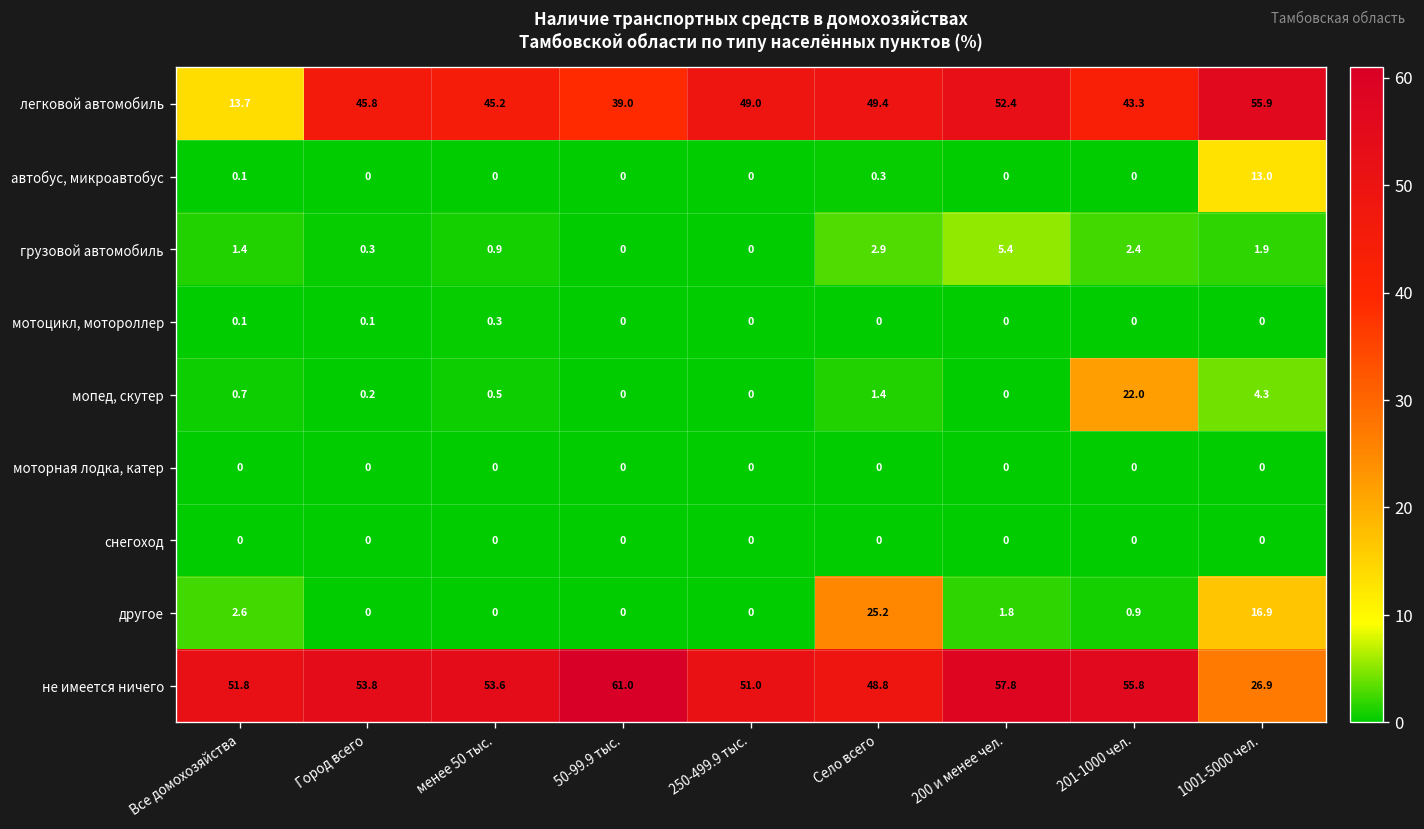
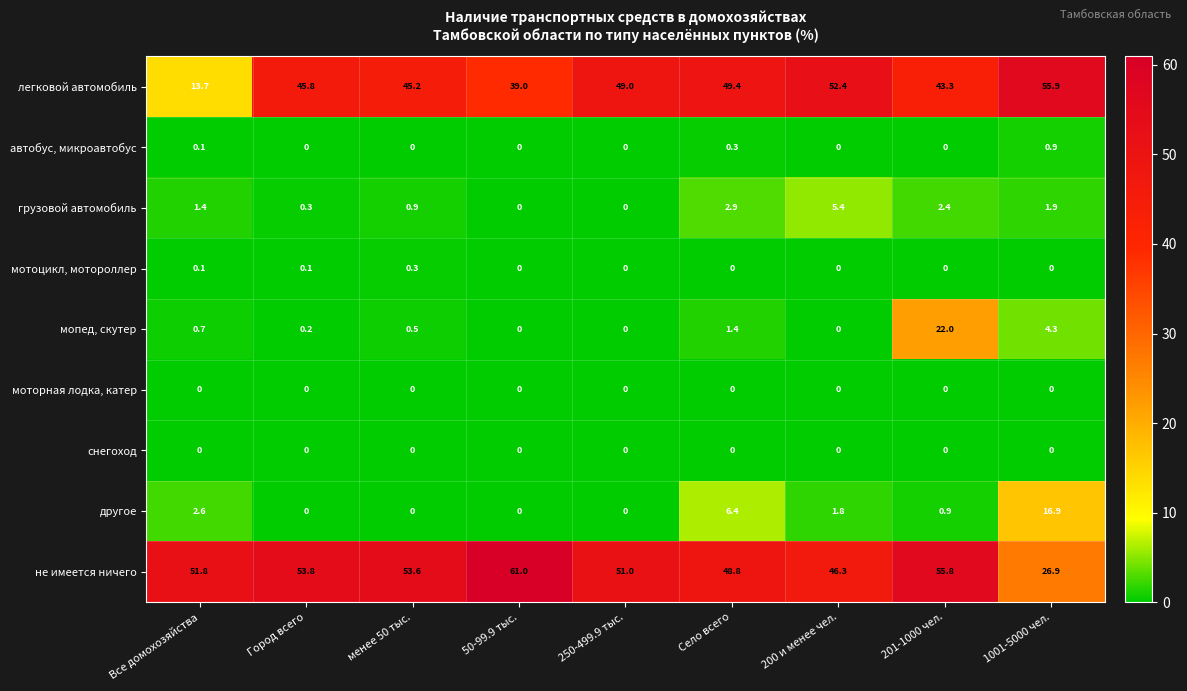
  {
    "легковой автомобиль": {
      "Все домохозяйства": 13.7,
      "Город всего": 45.8,
      "менее 50 тыс.": 45.2,
      "50-99.9 тыс.": 39.0,
      "250-499.9 тыс.": 49.0,
      "Село всего": 49.4,
      "200 и менее чел.": 52.4,
      "201-1000 чел.": 43.3,
      "1001-5000 чел.": 55.9
    },
    "автобус, микроавтобус": {
      "Все домохозяйства": 0.1,
      "Город всего": 0,
      "менее 50 тыс.": 0,
      "50-99.9 тыс.": 0,
      "250-499.9 тыс.": 0,
      "Село всего": 0.3,
      "200 и менее чел.": 0,
      "201-1000 чел.": 0,
-     "1001-5000 чел.": 13.0
+     "1001-5000 чел.": 0.9
    },
    "грузовой автомобиль": {
      "Все домохозяйства": 1.4,
      "Город всего": 0.3,
      "менее 50 тыс.": 0.9,
      "50-99.9 тыс.": 0,
      "250-499.9 тыс.": 0,
      "Село всего": 2.9,
      "200 и менее чел.": 5.4,
      "201-1000 чел.": 2.4,
      "1001-5000 чел.": 1.9
    },
    "мотоцикл, мотороллер": {
      "Все домохозяйства": 0.1,
      "Город всего": 0.1,
      "менее 50 тыс.": 0.3,
      "50-99.9 тыс.": 0,
      "250-499.9 тыс.": 0,
      "Село всего": 0,
      "200 и менее чел.": 0,
      "201-1000 чел.": 0,
      "1001-5000 чел.": 0
    },
    "мопед, скутер": {
      "Все домохозяйства": 0.7,
      "Город всего": 0.2,
      "менее 50 тыс.": 0.5,
      "50-99.9 тыс.": 0,
      "250-499.9 тыс.": 0,
      "Село всего": 1.4,
      "200 и менее чел.": 0,
      "201-1000 чел.": 22.0,
      "1001-5000 чел.": 4.3
    },
    "моторная лодка, катер": {
      "Все домохозяйства": 0,
      "Город всего": 0,
      "менее 50 тыс.": 0,
      "50-99.9 тыс.": 0,
      "250-499.9 тыс.": 0,
      "Село всего": 0,
      "200 и менее чел.": 0,
      "201-1000 чел.": 0,
      "1001-5000 чел.": 0
    },
    "снегоход": {
      "Все домохозяйства": 0,
      "Город всего": 0,
      "менее 50 тыс.": 0,
      "50-99.9 тыс.": 0,
      "250-499.9 тыс.": 0,
      "Село всего": 0,
      "200 и менее чел.": 0,
      "201-1000 чел.": 0,
      "1001-5000 чел.": 0
    },
    "другое": {
      "Все домохозяйства": 2.6,
      "Город всего": 0,
      "менее 50 тыс.": 0,
      "50-99.9 тыс.": 0,
      "250-499.9 тыс.": 0,
-     "Село всего": 25.2,
+     "Село всего": 6.4,
      "200 и менее чел.": 1.8,
      "201-1000 чел.": 0.9,
      "1001-5000 чел.": 16.9
    },
    "не имеется ничего": {
      "Все домохозяйства": 51.8,
      "Город всего": 53.8,
      "менее 50 тыс.": 53.6,
      "50-99.9 тыс.": 61.0,
      "250-499.9 тыс.": 51.0,
      "Село всего": 48.8,
-     "200 и менее чел.": 57.8,
+     "200 и менее чел.": 46.3,
      "201-1000 чел.": 55.8,
      "1001-5000 чел.": 26.9
    }
  }
